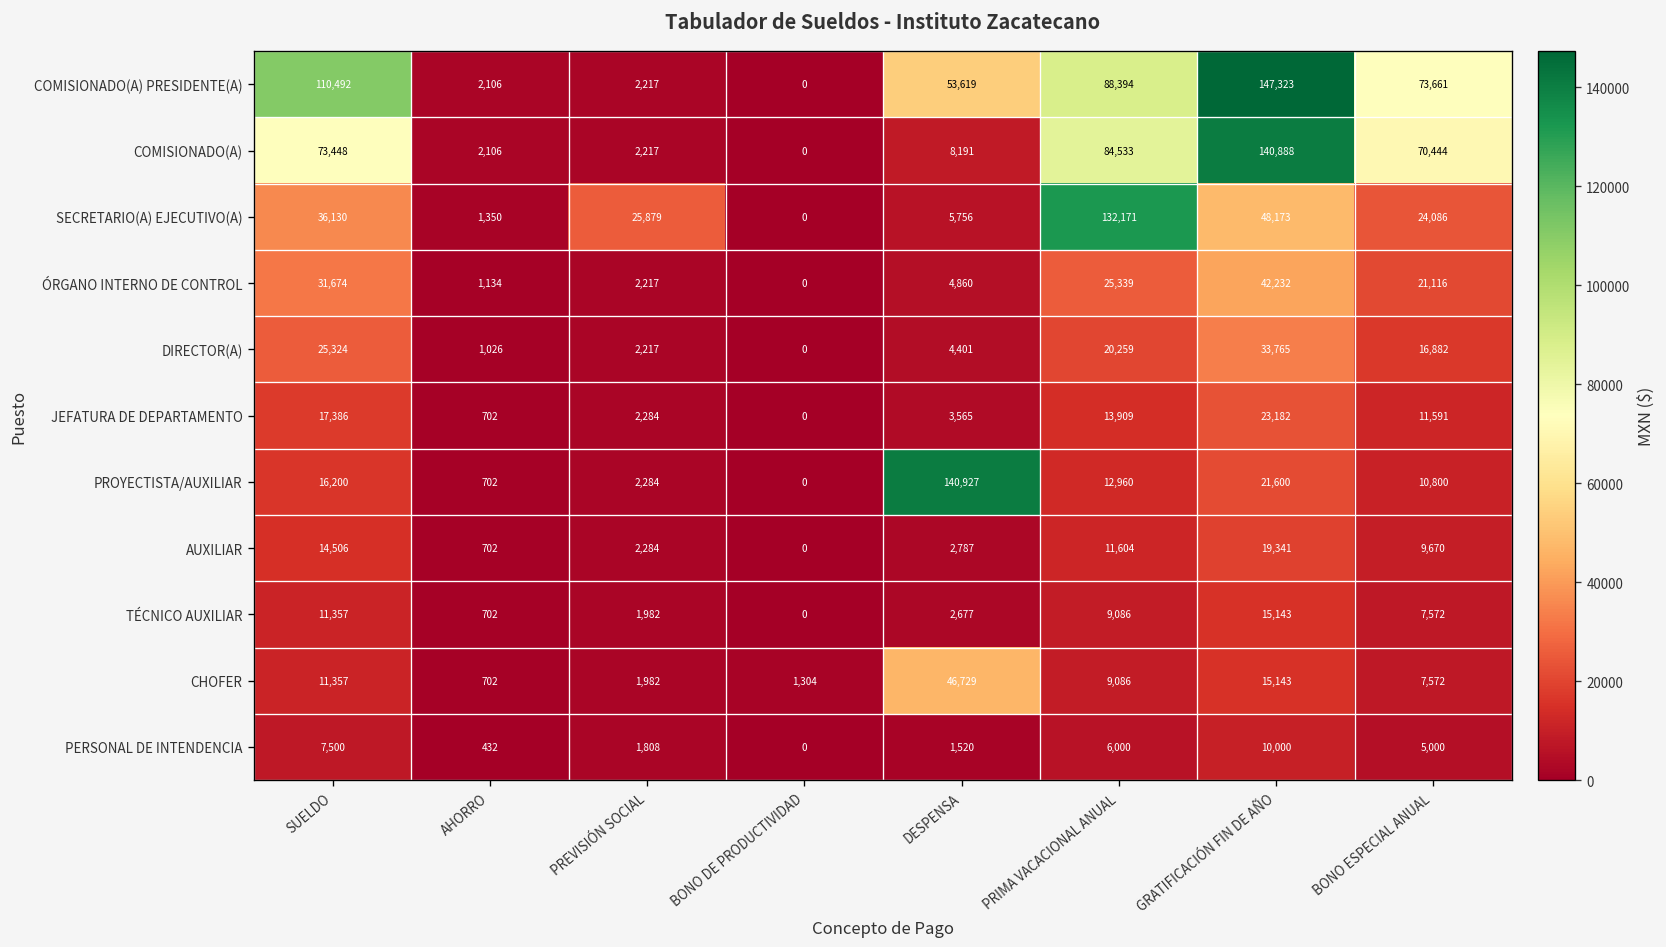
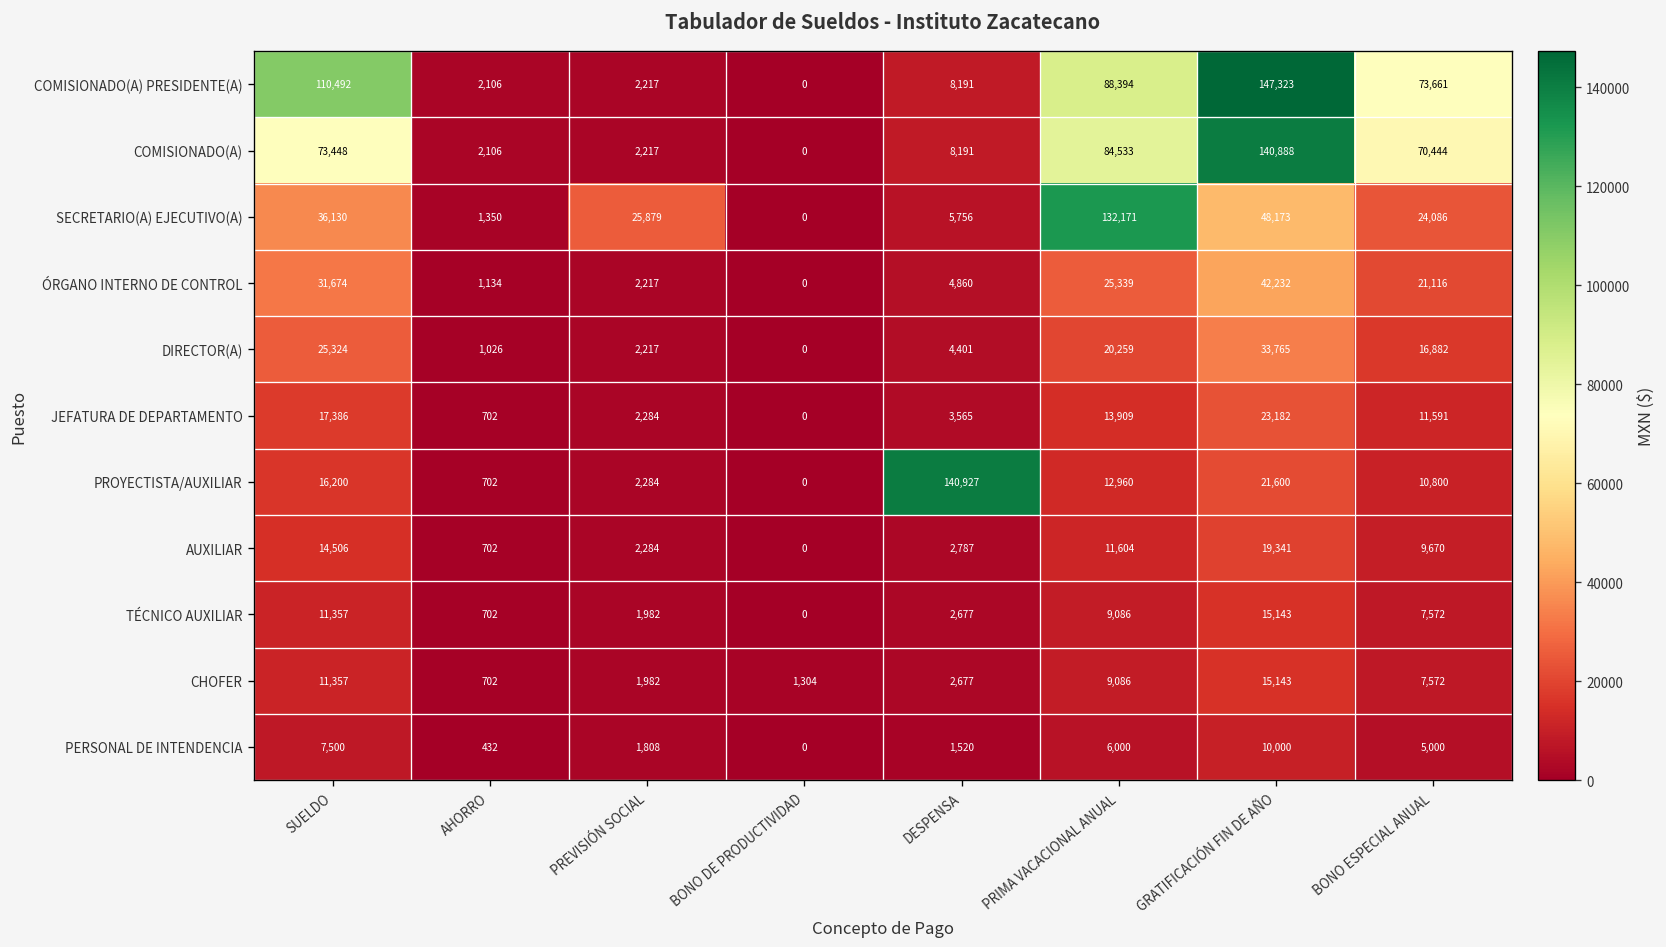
  {
    "COMISIONADO(A) PRESIDENTE(A)": {
      "SUELDO": "110,492",
      "AHORRO": "2,106",
      "PREVISIÓN SOCIAL": "2,217",
      "BONO DE PRODUCTIVIDAD": "0",
-     "DESPENSA": "53,619",
+     "DESPENSA": "8,191",
      "PRIMA VACACIONAL ANUAL": "88,394",
      "GRATIFICACIÓN FIN DE AÑO": "147,323",
      "BONO ESPECIAL ANUAL": "73,661"
    },
    "COMISIONADO(A)": {
      "SUELDO": "73,448",
      "AHORRO": "2,106",
      "PREVISIÓN SOCIAL": "2,217",
      "BONO DE PRODUCTIVIDAD": "0",
      "DESPENSA": "8,191",
      "PRIMA VACACIONAL ANUAL": "84,533",
      "GRATIFICACIÓN FIN DE AÑO": "140,888",
      "BONO ESPECIAL ANUAL": "70,444"
    },
    "SECRETARIO(A) EJECUTIVO(A)": {
      "SUELDO": "36,130",
      "AHORRO": "1,350",
      "PREVISIÓN SOCIAL": "25,879",
      "BONO DE PRODUCTIVIDAD": "0",
      "DESPENSA": "5,756",
      "PRIMA VACACIONAL ANUAL": "132,171",
      "GRATIFICACIÓN FIN DE AÑO": "48,173",
      "BONO ESPECIAL ANUAL": "24,086"
    },
    "ÓRGANO INTERNO DE CONTROL": {
      "SUELDO": "31,674",
      "AHORRO": "1,134",
      "PREVISIÓN SOCIAL": "2,217",
      "BONO DE PRODUCTIVIDAD": "0",
      "DESPENSA": "4,860",
      "PRIMA VACACIONAL ANUAL": "25,339",
      "GRATIFICACIÓN FIN DE AÑO": "42,232",
      "BONO ESPECIAL ANUAL": "21,116"
    },
    "DIRECTOR(A)": {
      "SUELDO": "25,324",
      "AHORRO": "1,026",
      "PREVISIÓN SOCIAL": "2,217",
      "BONO DE PRODUCTIVIDAD": "0",
      "DESPENSA": "4,401",
      "PRIMA VACACIONAL ANUAL": "20,259",
      "GRATIFICACIÓN FIN DE AÑO": "33,765",
      "BONO ESPECIAL ANUAL": "16,882"
    },
    "JEFATURA DE DEPARTAMENTO": {
      "SUELDO": "17,386",
      "AHORRO": "702",
      "PREVISIÓN SOCIAL": "2,284",
      "BONO DE PRODUCTIVIDAD": "0",
      "DESPENSA": "3,565",
      "PRIMA VACACIONAL ANUAL": "13,909",
      "GRATIFICACIÓN FIN DE AÑO": "23,182",
      "BONO ESPECIAL ANUAL": "11,591"
    },
    "PROYECTISTA/AUXILIAR": {
      "SUELDO": "16,200",
      "AHORRO": "702",
      "PREVISIÓN SOCIAL": "2,284",
      "BONO DE PRODUCTIVIDAD": "0",
      "DESPENSA": "140,927",
      "PRIMA VACACIONAL ANUAL": "12,960",
      "GRATIFICACIÓN FIN DE AÑO": "21,600",
      "BONO ESPECIAL ANUAL": "10,800"
    },
    "AUXILIAR": {
      "SUELDO": "14,506",
      "AHORRO": "702",
      "PREVISIÓN SOCIAL": "2,284",
      "BONO DE PRODUCTIVIDAD": "0",
      "DESPENSA": "2,787",
      "PRIMA VACACIONAL ANUAL": "11,604",
      "GRATIFICACIÓN FIN DE AÑO": "19,341",
      "BONO ESPECIAL ANUAL": "9,670"
    },
    "TÉCNICO AUXILIAR": {
      "SUELDO": "11,357",
      "AHORRO": "702",
      "PREVISIÓN SOCIAL": "1,982",
      "BONO DE PRODUCTIVIDAD": "0",
      "DESPENSA": "2,677",
      "PRIMA VACACIONAL ANUAL": "9,086",
      "GRATIFICACIÓN FIN DE AÑO": "15,143",
      "BONO ESPECIAL ANUAL": "7,572"
    },
    "CHOFER": {
      "SUELDO": "11,357",
      "AHORRO": "702",
      "PREVISIÓN SOCIAL": "1,982",
      "BONO DE PRODUCTIVIDAD": "1,304",
-     "DESPENSA": "46,729",
+     "DESPENSA": "2,677",
      "PRIMA VACACIONAL ANUAL": "9,086",
      "GRATIFICACIÓN FIN DE AÑO": "15,143",
      "BONO ESPECIAL ANUAL": "7,572"
    },
    "PERSONAL DE INTENDENCIA": {
      "SUELDO": "7,500",
      "AHORRO": "432",
      "PREVISIÓN SOCIAL": "1,808",
      "BONO DE PRODUCTIVIDAD": "0",
      "DESPENSA": "1,520",
      "PRIMA VACACIONAL ANUAL": "6,000",
      "GRATIFICACIÓN FIN DE AÑO": "10,000",
      "BONO ESPECIAL ANUAL": "5,000"
    }
  }
